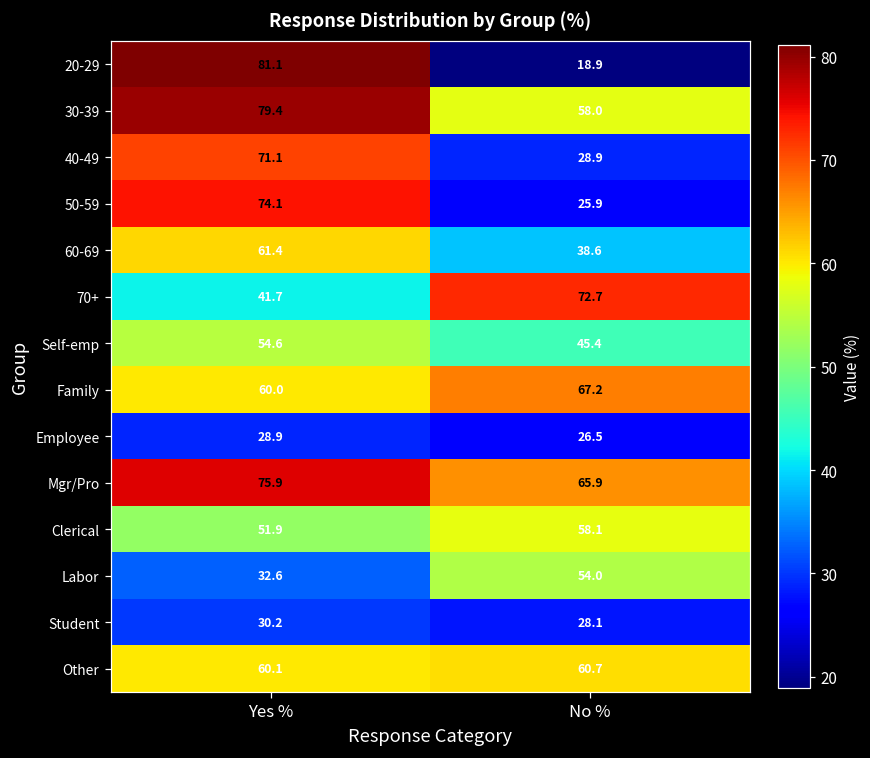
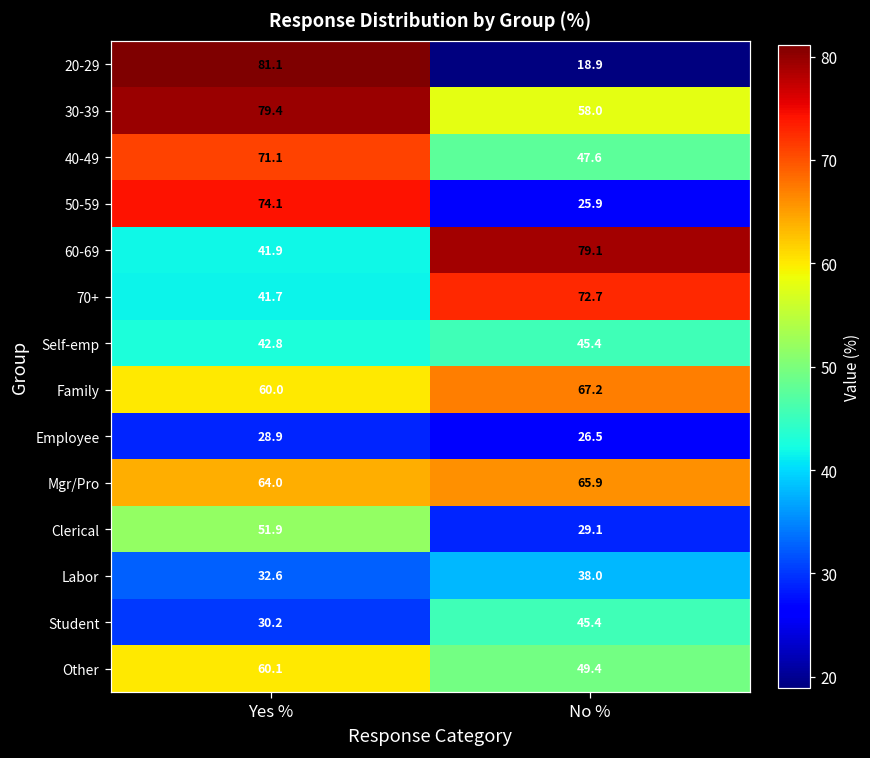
  {
    "20-29": {
      "Yes %": 81.1,
      "No %": 18.9
    },
    "30-39": {
      "Yes %": 79.4,
      "No %": 58.0
    },
    "40-49": {
      "Yes %": 71.1,
-     "No %": 28.9
+     "No %": 47.6
    },
    "50-59": {
      "Yes %": 74.1,
      "No %": 25.9
    },
    "60-69": {
-     "Yes %": 61.4,
-     "No %": 38.6
+     "Yes %": 41.9,
+     "No %": 79.1
    },
    "70+": {
      "Yes %": 41.7,
      "No %": 72.7
    },
    "Self-emp": {
-     "Yes %": 54.6,
+     "Yes %": 42.8,
      "No %": 45.4
    },
    "Family": {
      "Yes %": 60.0,
      "No %": 67.2
    },
    "Employee": {
      "Yes %": 28.9,
      "No %": 26.5
    },
    "Mgr/Pro": {
-     "Yes %": 75.9,
+     "Yes %": 64.0,
      "No %": 65.9
    },
    "Clerical": {
      "Yes %": 51.9,
-     "No %": 58.1
+     "No %": 29.1
    },
    "Labor": {
      "Yes %": 32.6,
-     "No %": 54.0
+     "No %": 38.0
    },
    "Student": {
      "Yes %": 30.2,
-     "No %": 28.1
+     "No %": 45.4
    },
    "Other": {
      "Yes %": 60.1,
-     "No %": 60.7
+     "No %": 49.4
    }
  }
